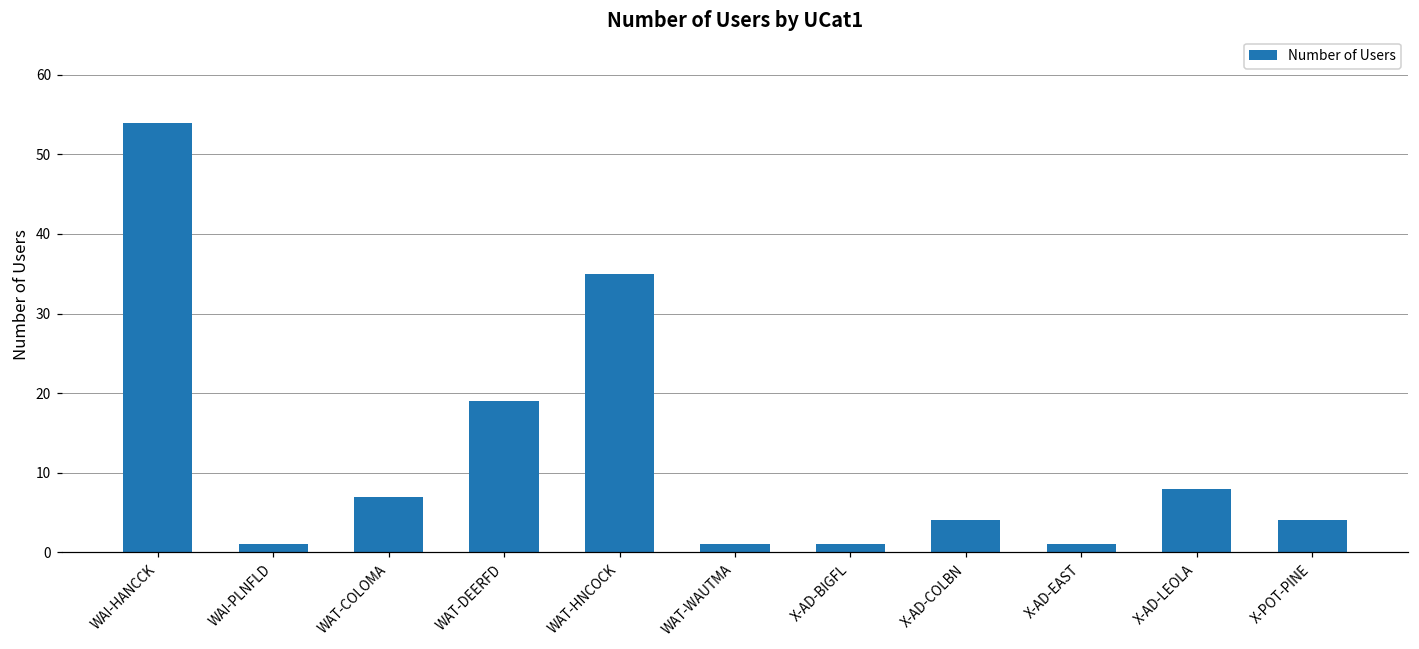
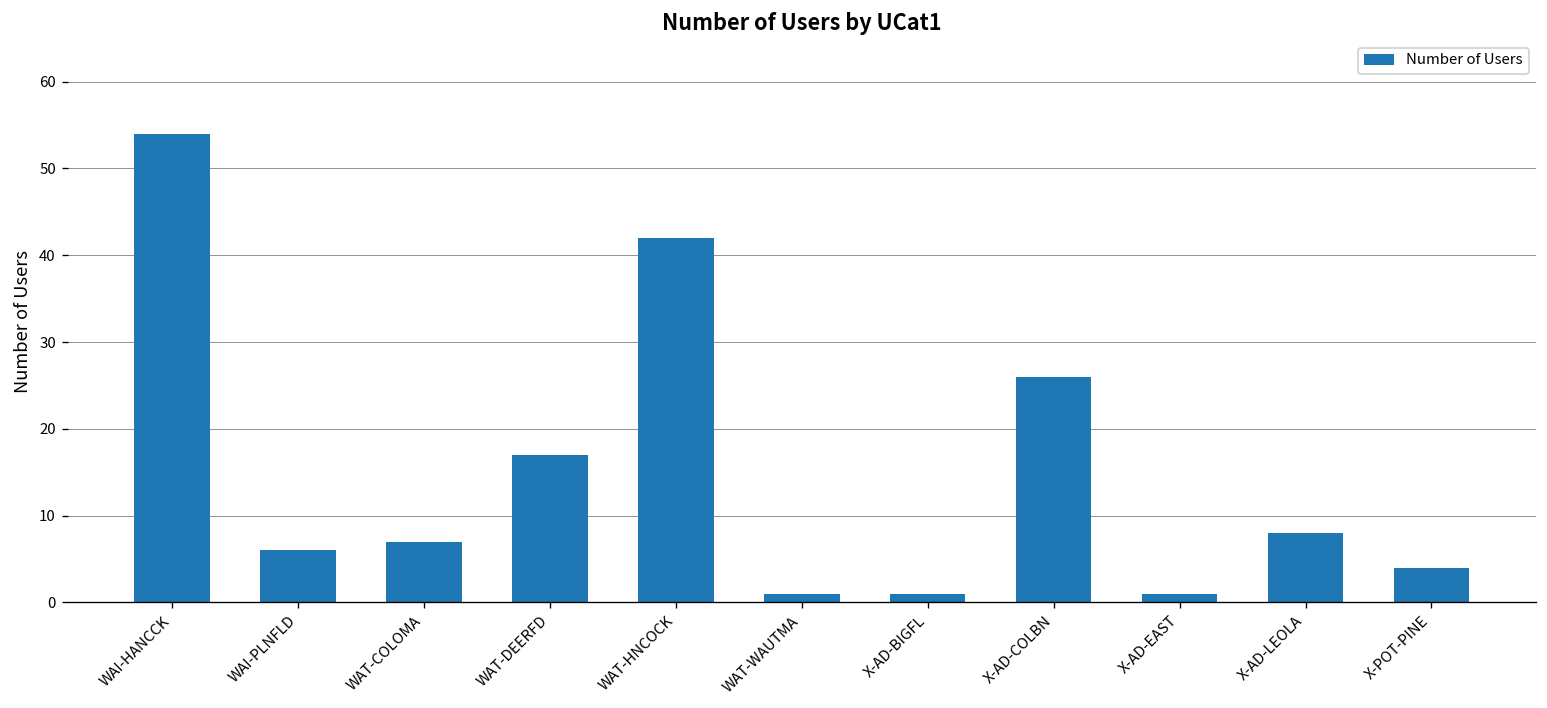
  {
    "WAI-HANCCK": 54,
-   "WAI-PLNFLD": 1,
+   "WAI-PLNFLD": 6,
    "WAT-COLOMA": 7,
-   "WAT-DEERFD": 19,
-   "WAT-HNCOCK": 35,
+   "WAT-DEERFD": 17,
+   "WAT-HNCOCK": 42,
    "WAT-WAUTMA": 1,
    "X-AD-BIGFL": 1,
-   "X-AD-COLBN": 4,
+   "X-AD-COLBN": 26,
    "X-AD-EAST": 1,
    "X-AD-LEOLA": 8,
    "X-POT-PINE": 4
  }
